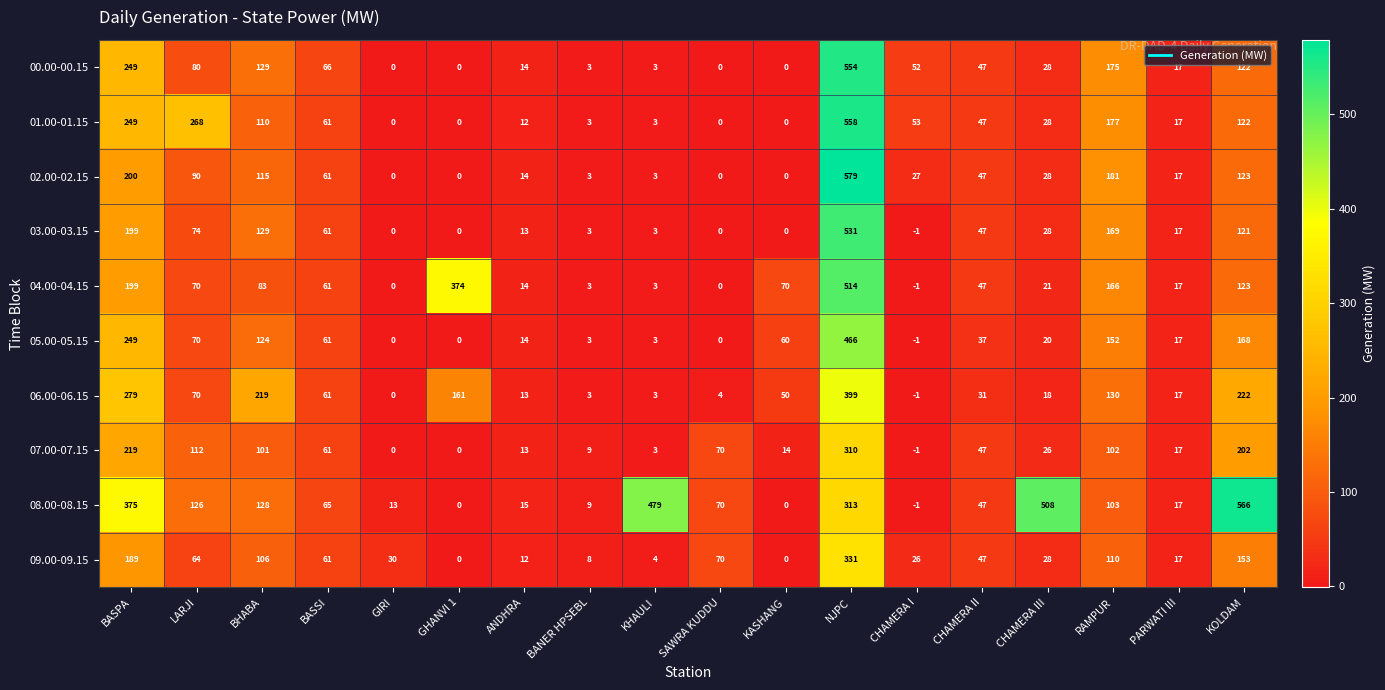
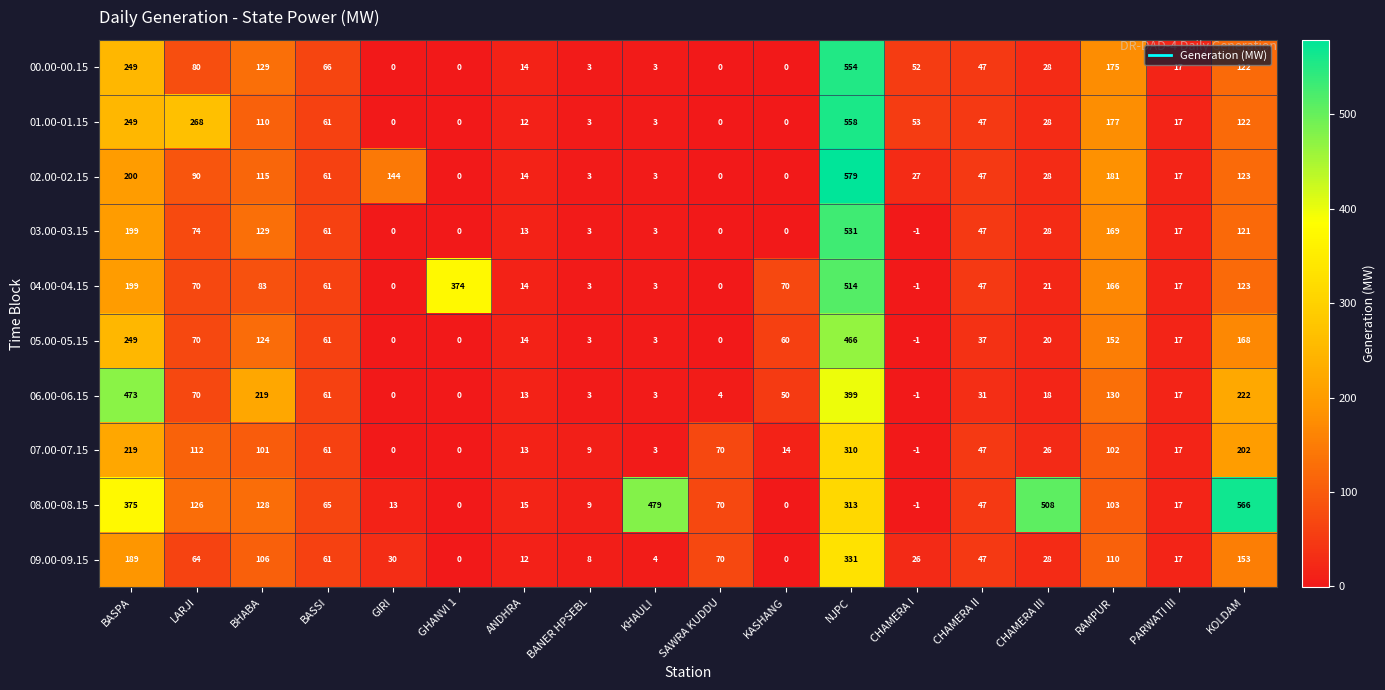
  {
    "00.00-00.15": {
      "BASPA": 249,
      "LARJI": 80,
      "BHABA": 129,
      "BASSI": 66,
      "GIRI": 0,
      "GHANVI 1": 0,
      "ANDHRA": 14,
      "BANER HPSEBL": 3,
      "KHAULI": 3,
      "SAWRA KUDDU": 0,
      "KASHANG": 0,
      "NJPC": 554,
      "CHAMERA I": 52,
      "CHAMERA II": 47,
      "CHAMERA III": 28,
      "RAMPUR": 175
    },
    "01.00-01.15": {
      "BASPA": 249,
      "LARJI": 268,
      "BHABA": 110,
      "BASSI": 61,
      "GIRI": 0,
      "GHANVI 1": 0,
      "ANDHRA": 12,
      "BANER HPSEBL": 3,
      "KHAULI": 3,
      "SAWRA KUDDU": 0,
      "KASHANG": 0,
      "NJPC": 558,
      "CHAMERA I": 53,
      "CHAMERA II": 47,
      "CHAMERA III": 28,
      "RAMPUR": 177,
      "PARWATI III": 17,
      "KOLDAM": 122
    },
    "02.00-02.15": {
      "BASPA": 200,
      "LARJI": 90,
      "BHABA": 115,
      "BASSI": 61,
-     "GIRI": 0,
+     "GIRI": 144,
      "GHANVI 1": 0,
      "ANDHRA": 14,
      "BANER HPSEBL": 3,
      "KHAULI": 3,
      "SAWRA KUDDU": 0,
      "KASHANG": 0,
      "NJPC": 579,
      "CHAMERA I": 27,
      "CHAMERA II": 47,
      "CHAMERA III": 28,
      "RAMPUR": 181,
      "PARWATI III": 17,
      "KOLDAM": 123
    },
    "03.00-03.15": {
      "BASPA": 199,
      "LARJI": 74,
      "BHABA": 129,
      "BASSI": 61,
      "GIRI": 0,
      "GHANVI 1": 0,
      "ANDHRA": 13,
      "BANER HPSEBL": 3,
      "KHAULI": 3,
      "SAWRA KUDDU": 0,
      "KASHANG": 0,
      "NJPC": 531,
      "CHAMERA I": -1,
      "CHAMERA II": 47,
      "CHAMERA III": 28,
      "RAMPUR": 169,
      "PARWATI III": 17,
      "KOLDAM": 121
    },
    "04.00-04.15": {
      "BASPA": 199,
      "LARJI": 70,
      "BHABA": 83,
      "BASSI": 61,
      "GIRI": 0,
      "GHANVI 1": 374,
      "ANDHRA": 14,
      "BANER HPSEBL": 3,
      "KHAULI": 3,
      "SAWRA KUDDU": 0,
      "KASHANG": 70,
      "NJPC": 514,
      "CHAMERA I": -1,
      "CHAMERA II": 47,
      "CHAMERA III": 21,
      "RAMPUR": 166,
      "PARWATI III": 17,
      "KOLDAM": 123
    },
    "05.00-05.15": {
      "BASPA": 249,
      "LARJI": 70,
      "BHABA": 124,
      "BASSI": 61,
      "GIRI": 0,
      "GHANVI 1": 0,
      "ANDHRA": 14,
      "BANER HPSEBL": 3,
      "KHAULI": 3,
      "SAWRA KUDDU": 0,
      "KASHANG": 60,
      "NJPC": 466,
      "CHAMERA I": -1,
      "CHAMERA II": 37,
      "CHAMERA III": 20,
      "RAMPUR": 152,
      "PARWATI III": 17,
      "KOLDAM": 168
    },
    "06.00-06.15": {
-     "BASPA": 279,
+     "BASPA": 473,
      "LARJI": 70,
      "BHABA": 219,
      "BASSI": 61,
      "GIRI": 0,
-     "GHANVI 1": 161,
+     "GHANVI 1": 0,
      "ANDHRA": 13,
      "BANER HPSEBL": 3,
      "KHAULI": 3,
      "SAWRA KUDDU": 4,
      "KASHANG": 50,
      "NJPC": 399,
      "CHAMERA I": -1,
      "CHAMERA II": 31,
      "CHAMERA III": 18,
      "RAMPUR": 130,
      "PARWATI III": 17,
      "KOLDAM": 222
    },
    "07.00-07.15": {
      "BASPA": 219,
      "LARJI": 112,
      "BHABA": 101,
      "BASSI": 61,
      "GIRI": 0,
      "GHANVI 1": 0,
      "ANDHRA": 13,
      "BANER HPSEBL": 9,
      "KHAULI": 3,
      "SAWRA KUDDU": 70,
      "KASHANG": 14,
      "NJPC": 310,
      "CHAMERA I": -1,
      "CHAMERA II": 47,
      "CHAMERA III": 26,
      "RAMPUR": 102,
      "PARWATI III": 17,
      "KOLDAM": 202
    },
    "08.00-08.15": {
      "BASPA": 375,
      "LARJI": 126,
      "BHABA": 128,
      "BASSI": 65,
      "GIRI": 13,
      "GHANVI 1": 0,
      "ANDHRA": 15,
      "BANER HPSEBL": 9,
      "KHAULI": 479,
      "SAWRA KUDDU": 70,
      "KASHANG": 0,
      "NJPC": 313,
      "CHAMERA I": -1,
      "CHAMERA II": 47,
      "CHAMERA III": 508,
      "RAMPUR": 103,
      "PARWATI III": 17,
      "KOLDAM": 566
    },
    "09.00-09.15": {
      "BASPA": 189,
      "LARJI": 64,
      "BHABA": 106,
      "BASSI": 61,
      "GIRI": 30,
      "GHANVI 1": 0,
      "ANDHRA": 12,
      "BANER HPSEBL": 8,
      "KHAULI": 4,
      "SAWRA KUDDU": 70,
      "KASHANG": 0,
      "NJPC": 331,
      "CHAMERA I": 26,
      "CHAMERA II": 47,
      "CHAMERA III": 28,
      "RAMPUR": 110,
      "PARWATI III": 17,
      "KOLDAM": 153
    }
  }
